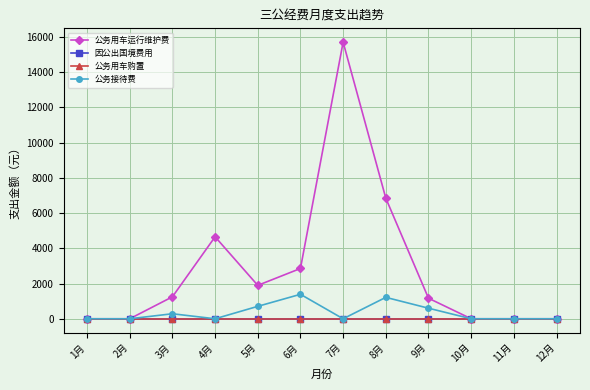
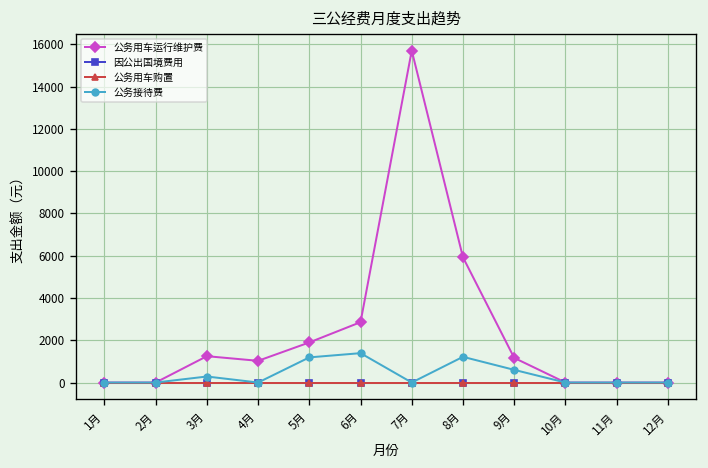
  {
    "公务用车运行维护费": {
      "3月": 1200,
-     "4月": 4700,
+     "4月": 1000,
      "5月": 1900,
      "6月": 2900,
      "7月": 15700,
-     "8月": 6800,
+     "8月": 5900,
      "9月": 1200
    },
    "公务用车购置": {
      "3月": 0,
      "5月": 0,
      "6月": 0,
      "8月": 0,
      "9月": 0
    },
    "公务接待费": {
      "3月": 300,
-     "5月": 700,
+     "5月": 1200,
      "6月": 1400,
      "8月": 1200,
      "9月": 600
    }
  }
